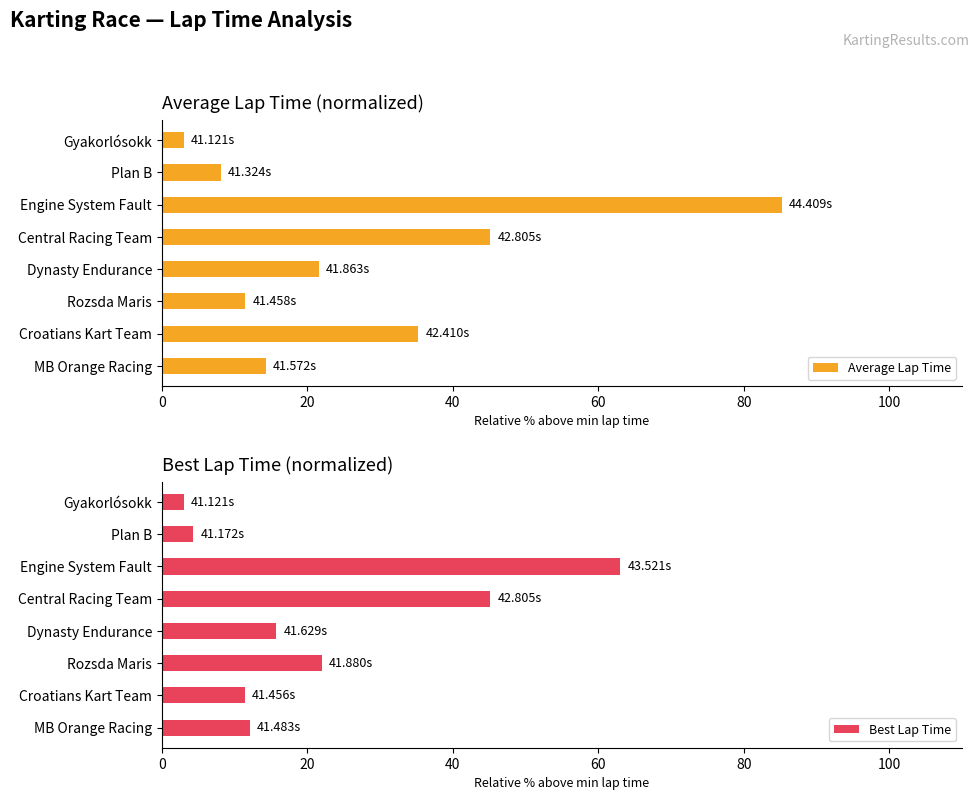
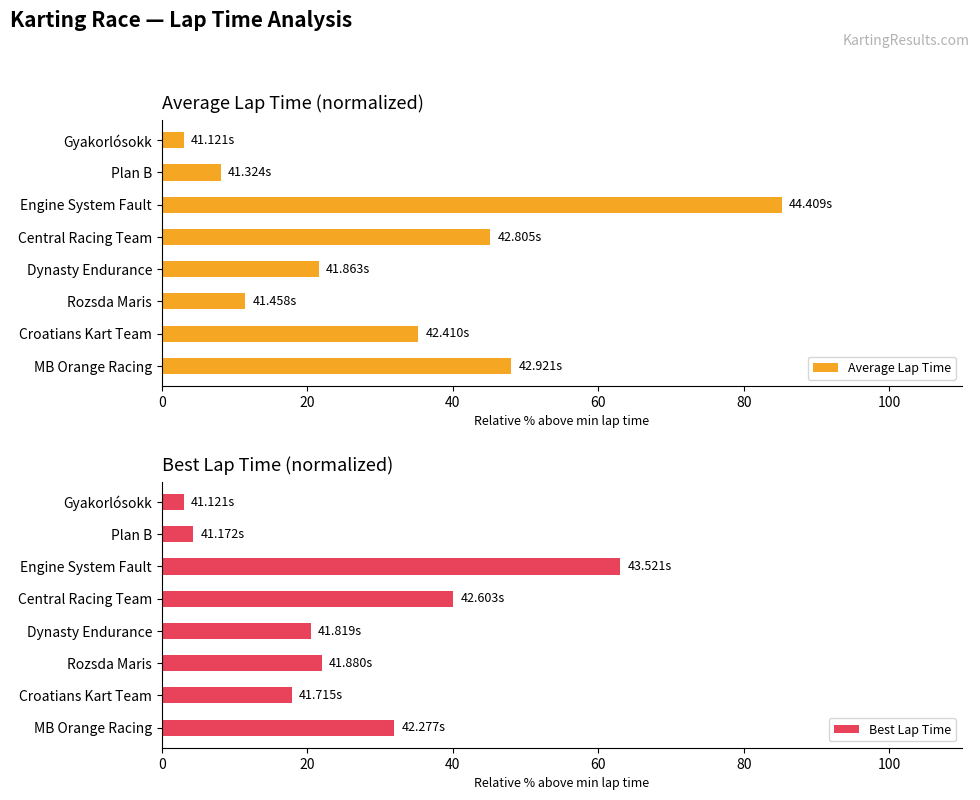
  {
    "Average Lap Time (normalized)": {
-     "MB Orange Racing": "41.572s"
+     "MB Orange Racing": "42.921s"
    },
    "Best Lap Time (normalized)": {
-     "Central Racing Team": "42.805s",
-     "Dynasty Endurance": "41.629s",
-     "Croatians Kart Team": "41.456s",
-     "MB Orange Racing": "41.483s"
+     "Central Racing Team": "42.603s",
+     "Dynasty Endurance": "41.819s",
+     "Croatians Kart Team": "41.715s",
+     "MB Orange Racing": "42.277s"
    }
  }
